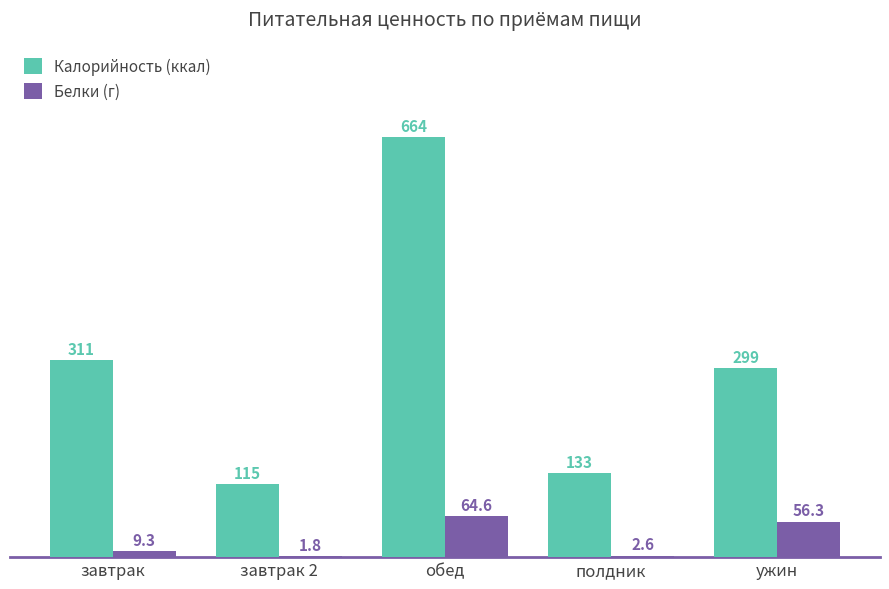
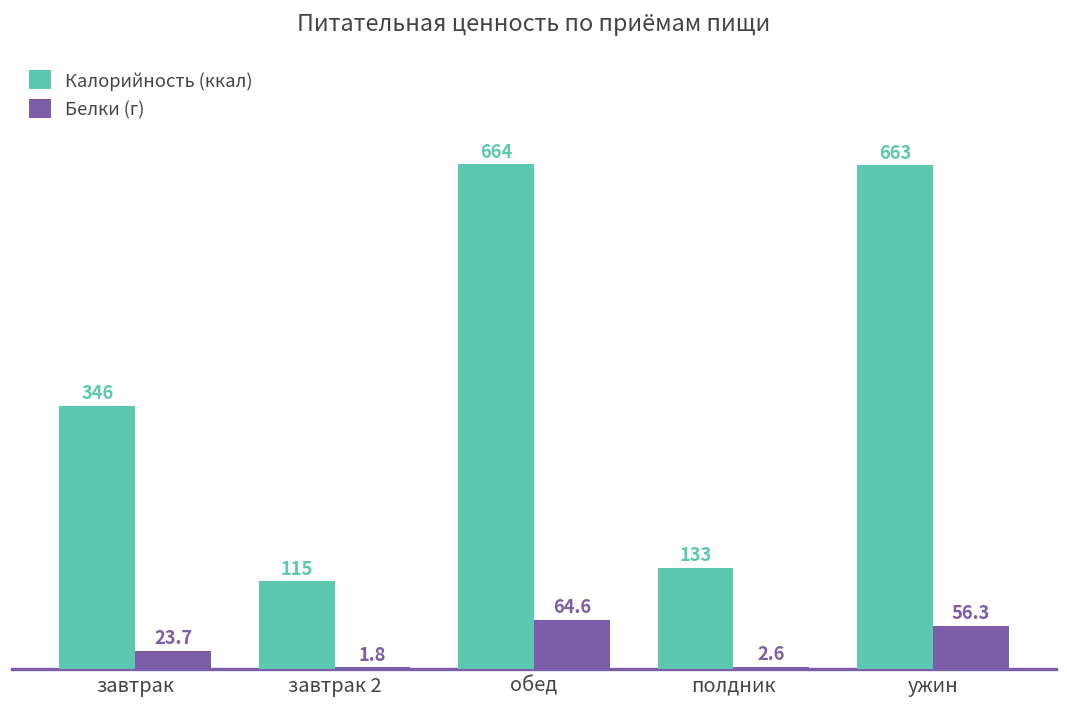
  {
    "Калорийность (ккал)": {
-     "завтрак": 311,
+     "завтрак": 346,
      "завтрак 2": 115,
      "обед": 664,
      "полдник": 133,
-     "ужин": 299
+     "ужин": 663
    },
    "Белки (г)": {
-     "завтрак": 9.3,
+     "завтрак": 23.7,
      "завтрак 2": 1.8,
      "обед": 64.6,
      "полдник": 2.6,
      "ужин": 56.3
    }
  }
